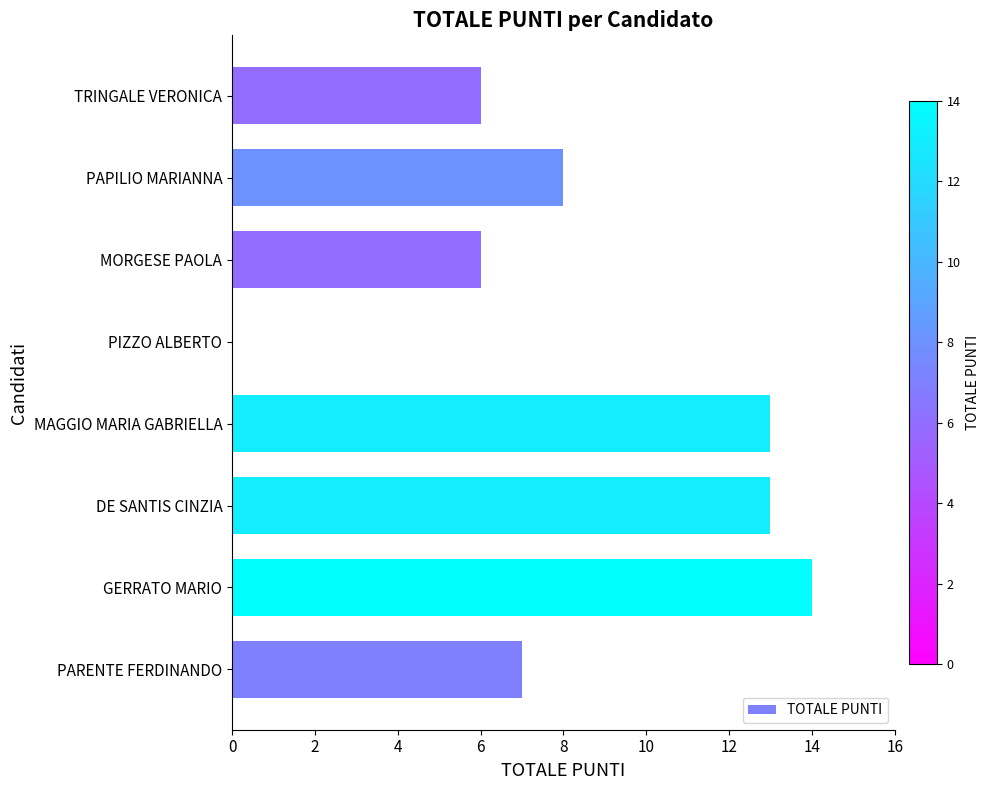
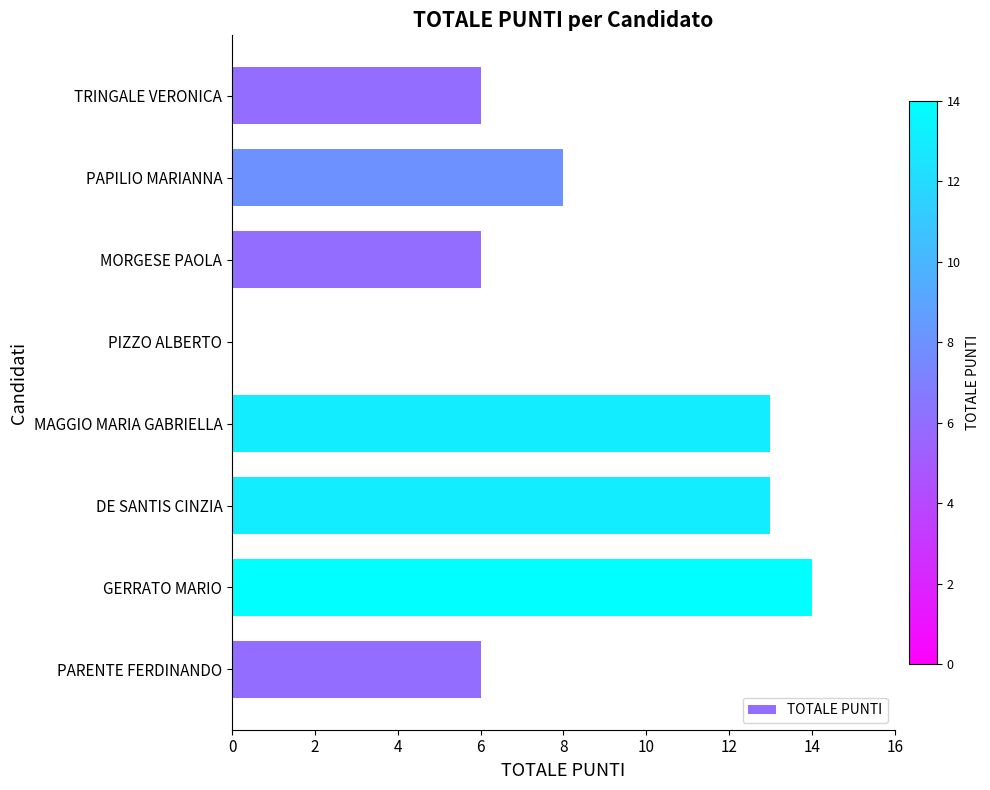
  {
    "TRINGALE VERONICA": 6,
    "PAPILIO MARIANNA": 8,
    "MORGESE PAOLA": 6,
    "PIZZO ALBERTO": 0,
    "MAGGIO MARIA GABRIELLA": 13,
    "DE SANTIS CINZIA": 13,
    "GERRATO MARIO": 14,
-   "PARENTE FERDINANDO": 7
+   "PARENTE FERDINANDO": 6
  }
